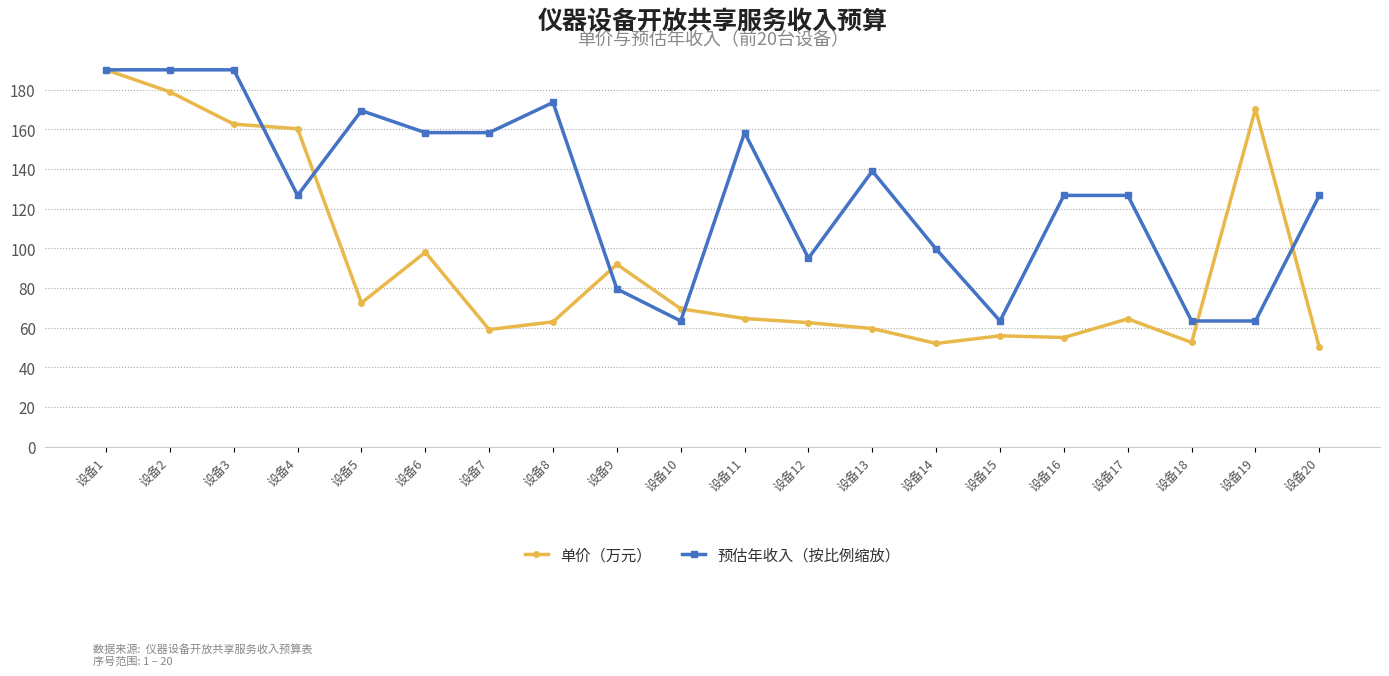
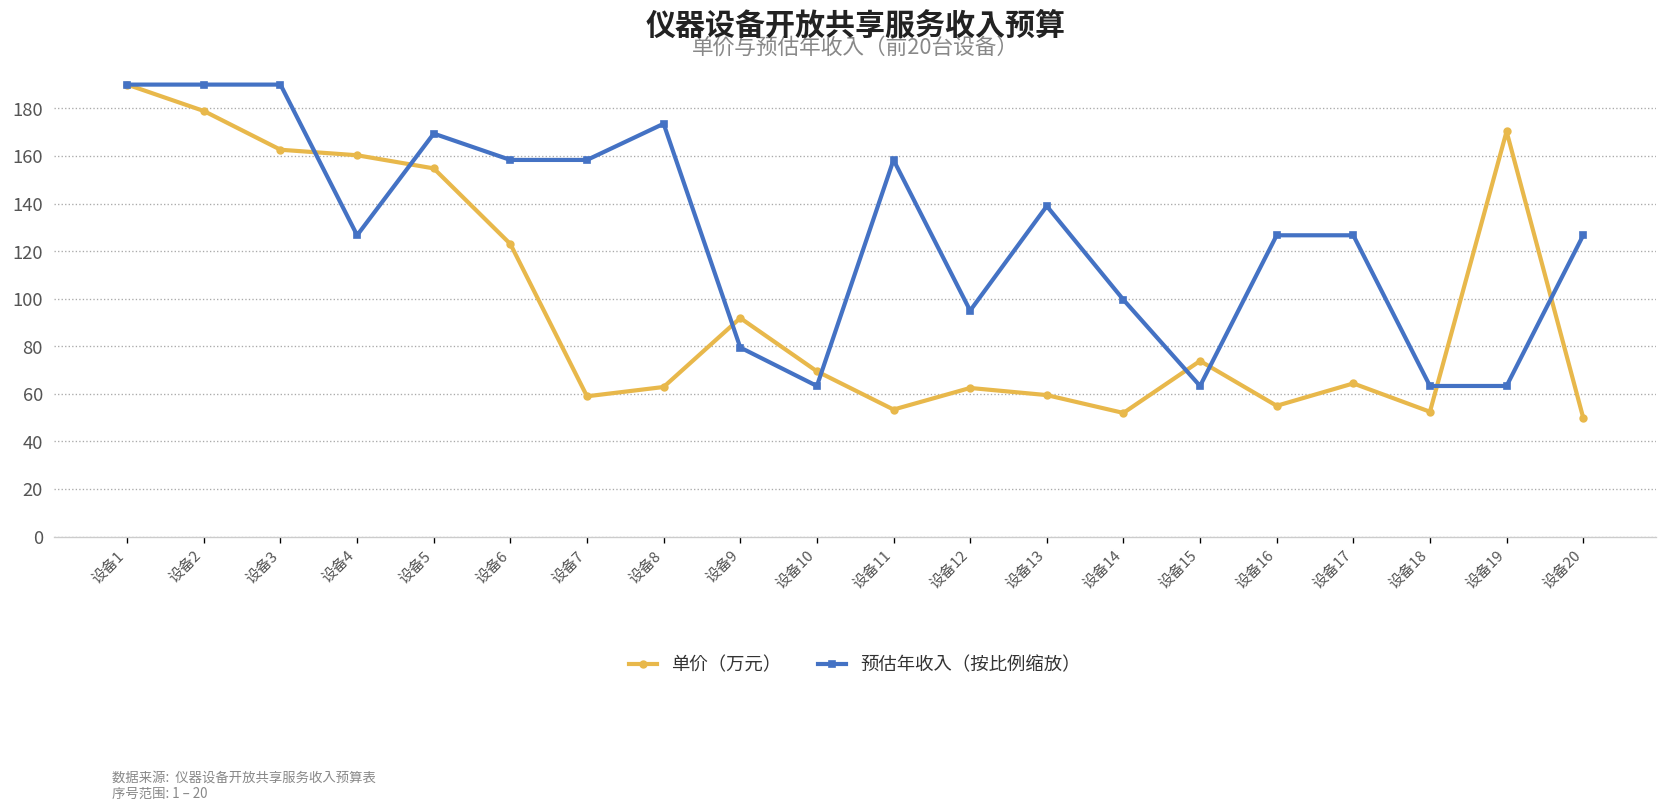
  {
    "单价（万元）": {
      "设备2": 179,
      "设备3": 163,
      "设备4": 160,
-     "设备5": 72,
-     "设备6": 98,
+     "设备5": 155,
+     "设备6": 123,
      "设备7": 59,
      "设备8": 63,
      "设备9": 92,
      "设备10": 70,
-     "设备11": 65,
+     "设备11": 53,
      "设备12": 63,
      "设备13": 60,
      "设备14": 52,
-     "设备15": 56,
+     "设备15": 74,
      "设备16": 55,
      "设备17": 64,
      "设备18": 53,
      "设备19": 170,
      "设备20": 50
    },
    "预估年收入（按比例缩放）": {
      "设备2": 190,
      "设备3": 190,
      "设备4": 127,
      "设备5": 169,
      "设备6": 158,
      "设备7": 158,
      "设备8": 174,
      "设备9": 80,
      "设备10": 63,
      "设备11": 158,
      "设备12": 95,
      "设备13": 139,
      "设备14": 100,
      "设备15": 63,
      "设备16": 127,
      "设备17": 127,
      "设备18": 63,
      "设备19": 63,
      "设备20": 127
    }
  }
